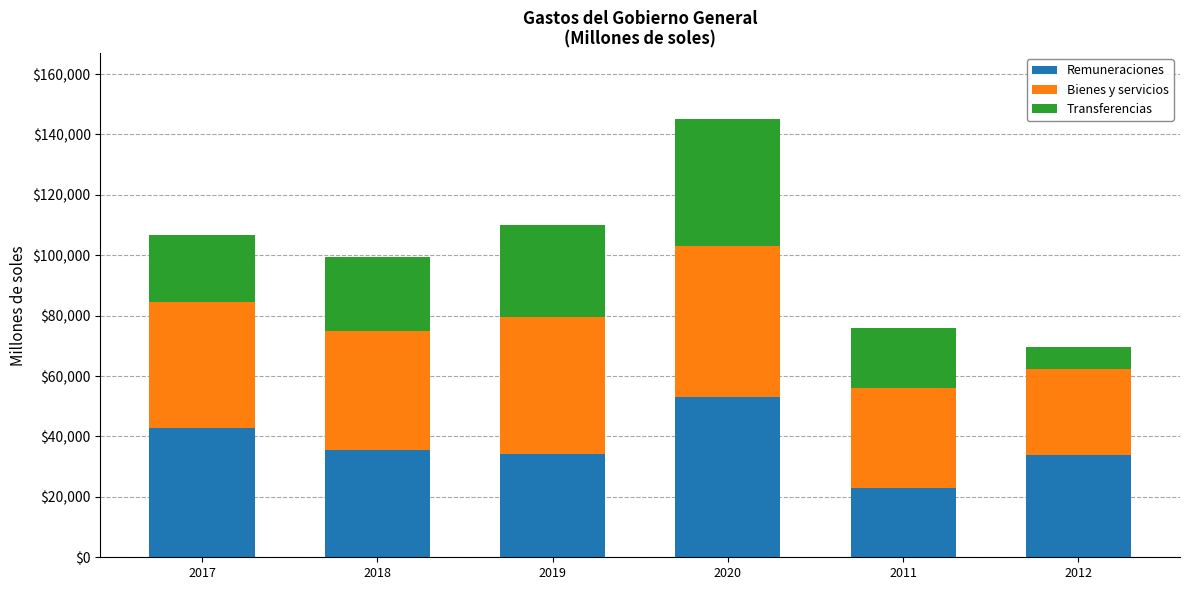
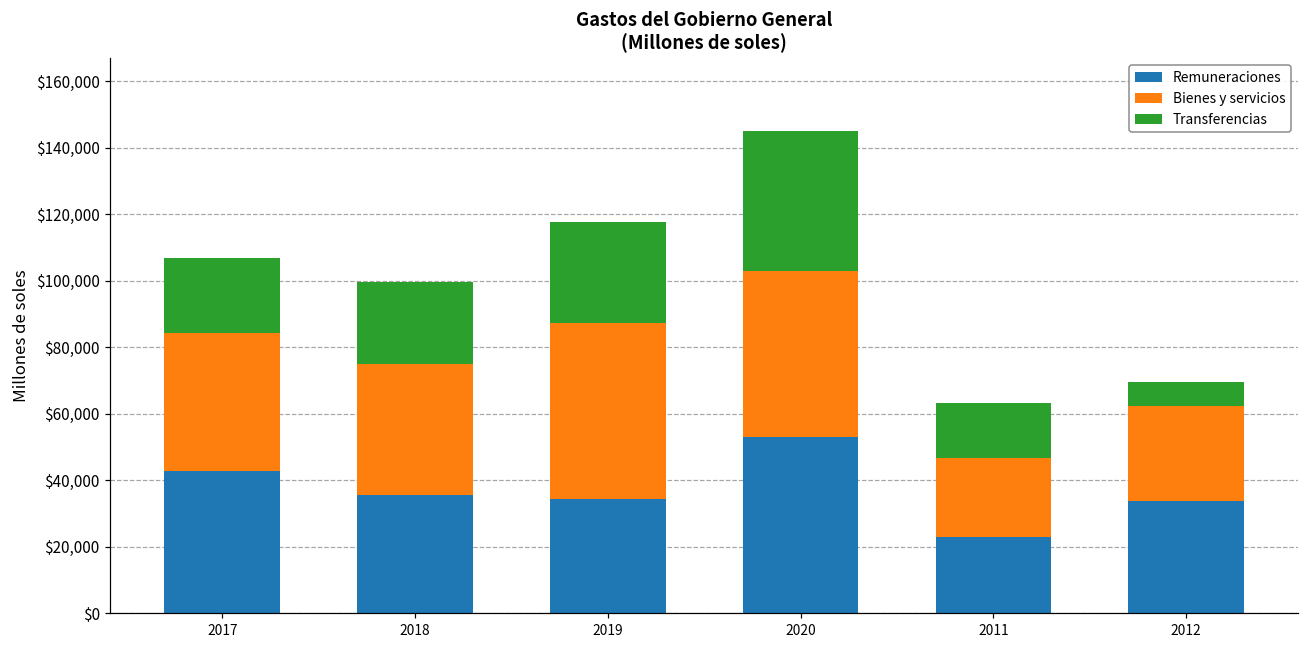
  {
    "Remuneraciones": {
      "2017": "$43,000",
      "2018": "$36,000",
      "2019": "$34,000",
      "2020": "$53,000",
      "2011": "$23,000",
      "2012": "$34,000"
    },
    "Bienes y servicios": {
      "2017": "$42,000",
      "2018": "$39,000",
-     "2019": "$45,000",
+     "2019": "$53,000",
      "2020": "$50,000",
-     "2011": "$33,000",
+     "2011": "$24,000",
      "2012": "$29,000"
    },
    "Transferencias": {
      "2017": "$22,000",
      "2018": "$25,000",
      "2019": "$30,000",
      "2020": "$42,000",
-     "2011": "$20,000",
+     "2011": "$16,000",
      "2012": "$7,000"
    }
  }
